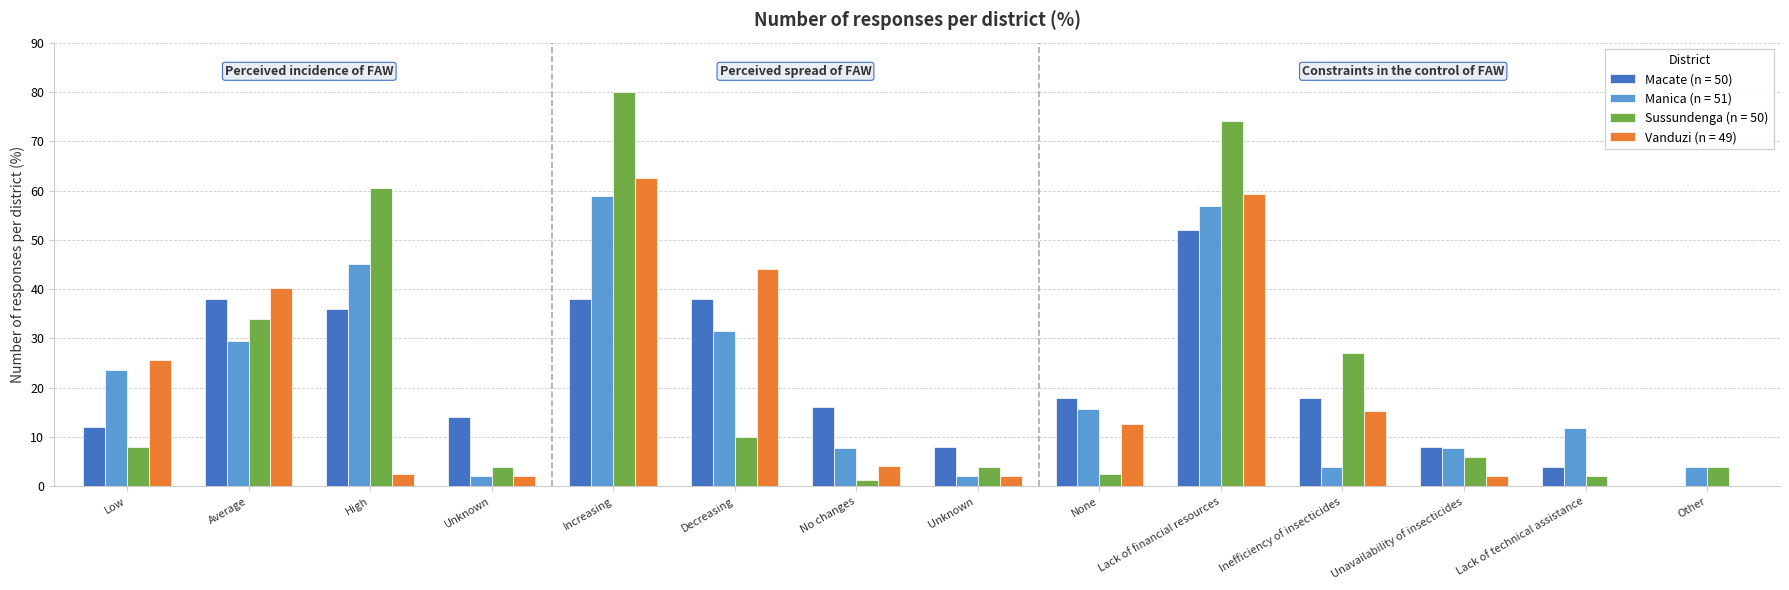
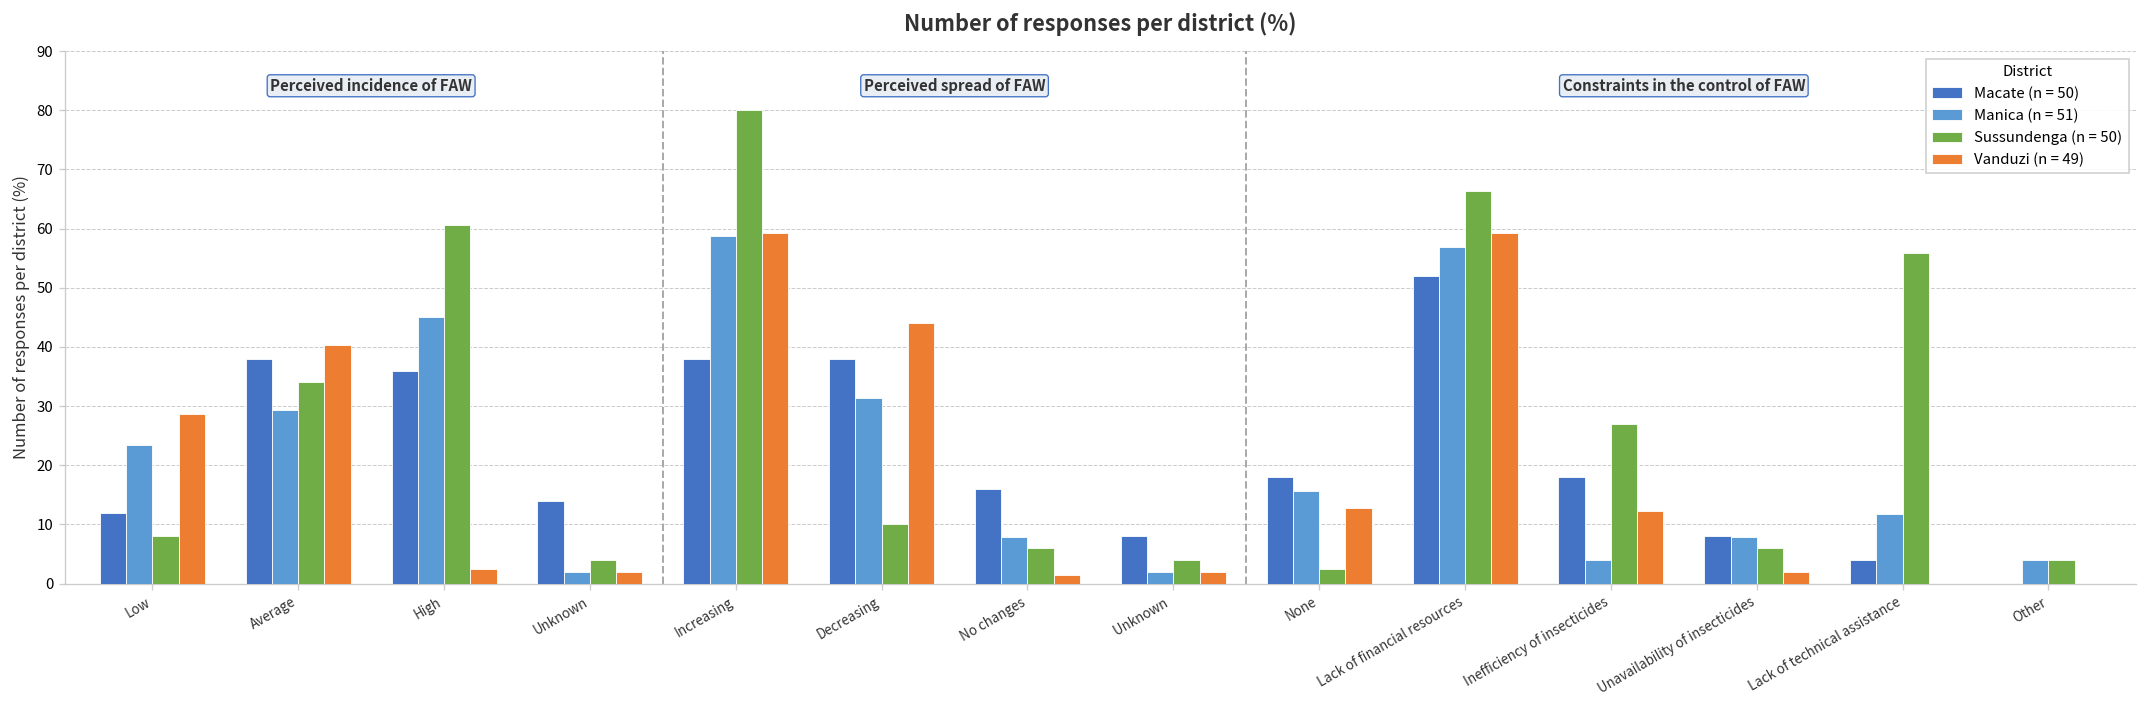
  {
    "Sussundenga (n = 50)": {
      "Low": 8,
      "Average": 34,
      "High": 61,
      "Increasing": 80,
      "Decreasing": 10,
-     "No changes": 1,
+     "No changes": 6,
      "None": 2,
-     "Lack of financial resources": 74,
+     "Lack of financial resources": 66,
      "Inefficiency of insecticides": 27,
      "Unavailability of insecticides": 6,
-     "Lack of technical assistance": 2,
+     "Lack of technical assistance": 56,
      "Other": 4
    },
    "Vanduzi (n = 49)": {
-     "Low": 26,
+     "Low": 29,
      "Average": 40,
      "High": 2,
-     "Increasing": 63,
+     "Increasing": 59,
      "Decreasing": 44,
-     "No changes": 4,
+     "No changes": 1,
      "None": 13,
      "Lack of financial resources": 59,
-     "Inefficiency of insecticides": 15,
+     "Inefficiency of insecticides": 12,
      "Unavailability of insecticides": 2,
      "Lack of technical assistance": 0,
      "Other": 0
    }
  }
